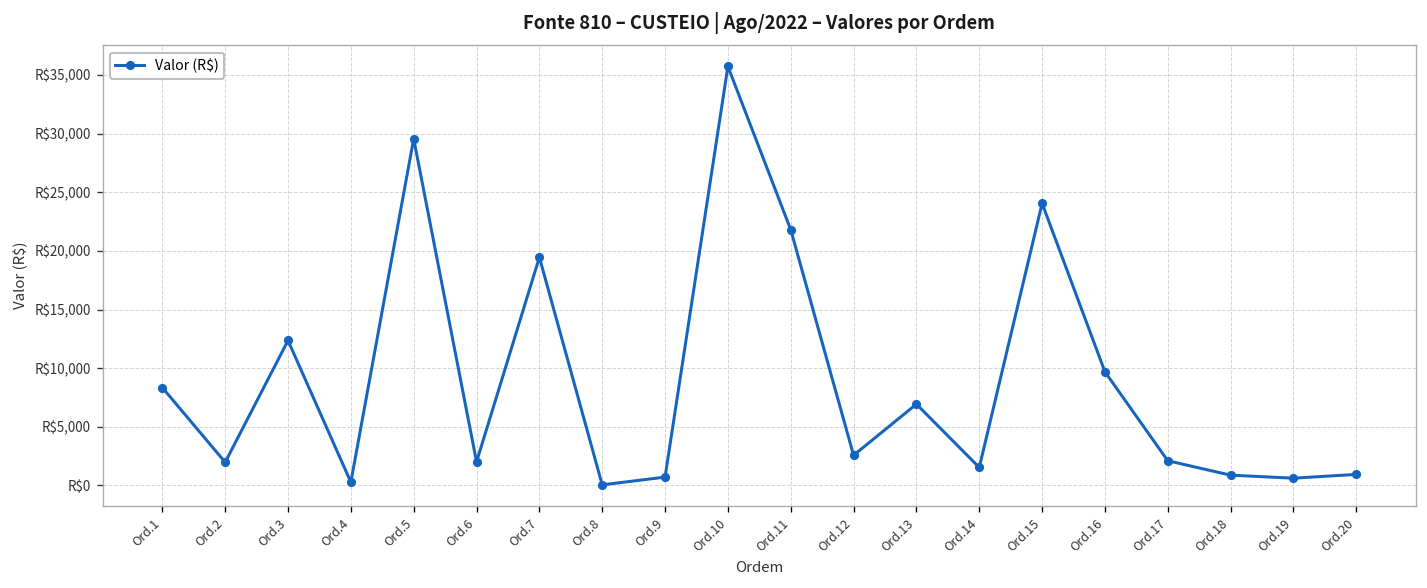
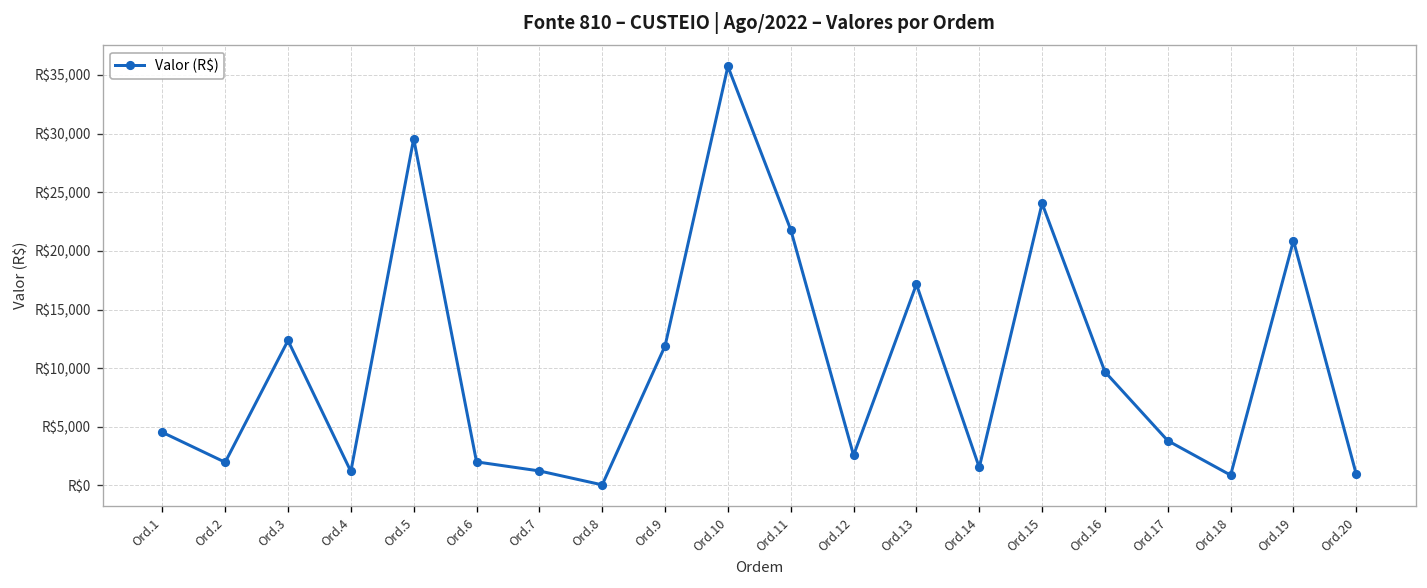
  {
-   "Ord.1": "R$8,000",
+   "Ord.1": "R$5,000",
    "Ord.2": "R$2,000",
    "Ord.3": "R$12,000",
-   "Ord.4": "R$0",
+   "Ord.4": "R$1,000",
    "Ord.5": "R$30,000",
    "Ord.6": "R$2,000",
-   "Ord.7": "R$19,000",
+   "Ord.7": "R$1,000",
    "Ord.8": "R$0",
-   "Ord.9": "R$1,000",
+   "Ord.9": "R$12,000",
    "Ord.10": "R$36,000",
    "Ord.11": "R$22,000",
    "Ord.12": "R$3,000",
-   "Ord.13": "R$7,000",
+   "Ord.13": "R$17,000",
    "Ord.14": "R$2,000",
    "Ord.15": "R$24,000",
    "Ord.16": "R$10,000",
-   "Ord.17": "R$2,000",
+   "Ord.17": "R$4,000",
    "Ord.18": "R$1,000",
-   "Ord.19": "R$1,000",
+   "Ord.19": "R$21,000",
    "Ord.20": "R$1,000"
  }
